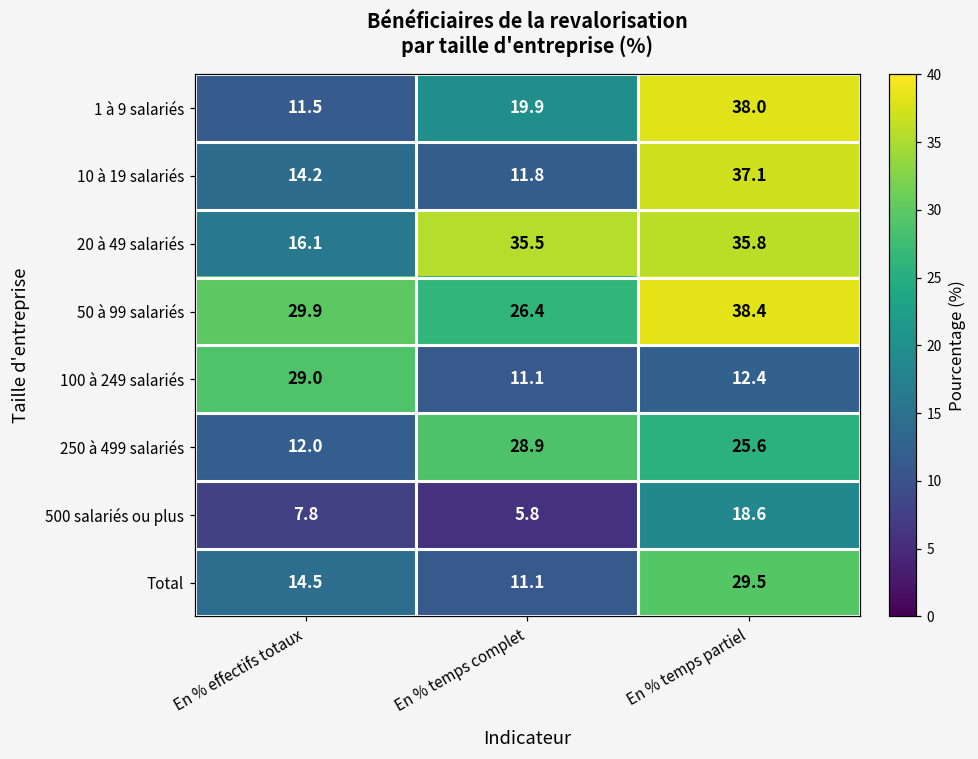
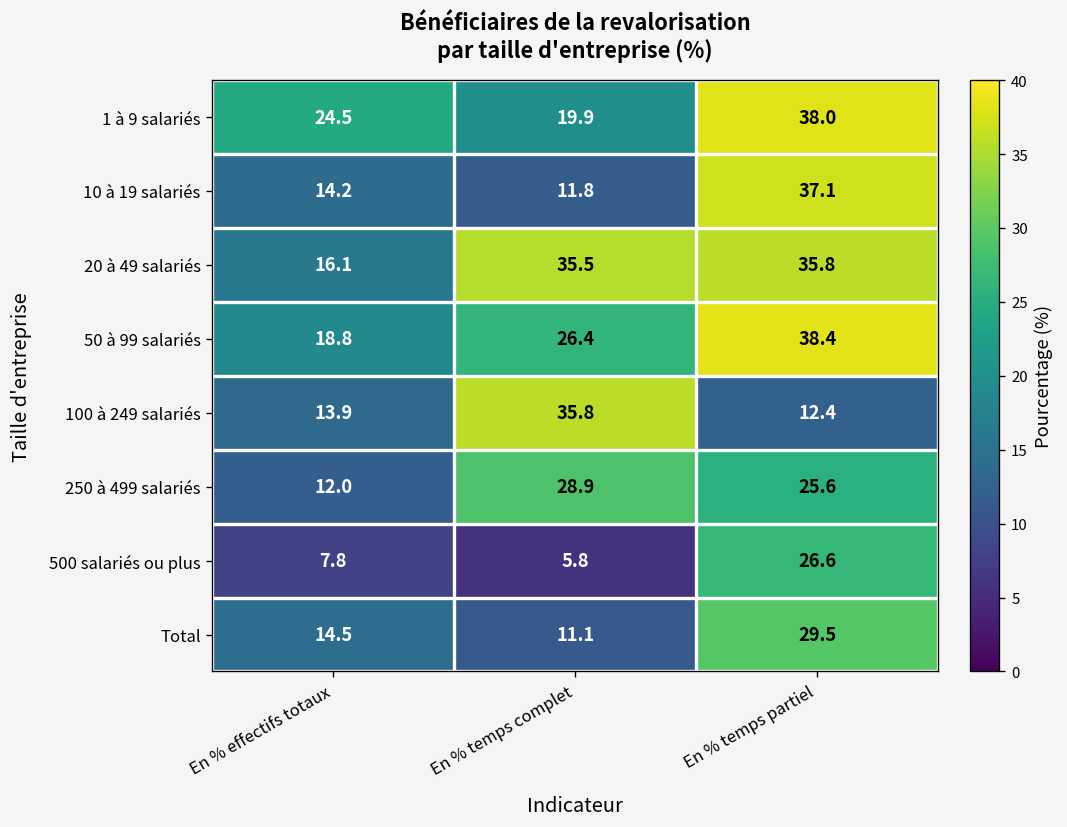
  {
    "1 à 9 salariés": {
-     "En % effectifs totaux": 11.5,
+     "En % effectifs totaux": 24.5,
      "En % temps complet": 19.9,
      "En % temps partiel": 38.0
    },
    "10 à 19 salariés": {
      "En % effectifs totaux": 14.2,
      "En % temps complet": 11.8,
      "En % temps partiel": 37.1
    },
    "20 à 49 salariés": {
      "En % effectifs totaux": 16.1,
      "En % temps complet": 35.5,
      "En % temps partiel": 35.8
    },
    "50 à 99 salariés": {
-     "En % effectifs totaux": 29.9,
+     "En % effectifs totaux": 18.8,
      "En % temps complet": 26.4,
      "En % temps partiel": 38.4
    },
    "100 à 249 salariés": {
-     "En % effectifs totaux": 29.0,
-     "En % temps complet": 11.1,
+     "En % effectifs totaux": 13.9,
+     "En % temps complet": 35.8,
      "En % temps partiel": 12.4
    },
    "250 à 499 salariés": {
      "En % effectifs totaux": 12.0,
      "En % temps complet": 28.9,
      "En % temps partiel": 25.6
    },
    "500 salariés ou plus": {
      "En % effectifs totaux": 7.8,
      "En % temps complet": 5.8,
-     "En % temps partiel": 18.6
+     "En % temps partiel": 26.6
    },
    "Total": {
      "En % effectifs totaux": 14.5,
      "En % temps complet": 11.1,
      "En % temps partiel": 29.5
    }
  }
